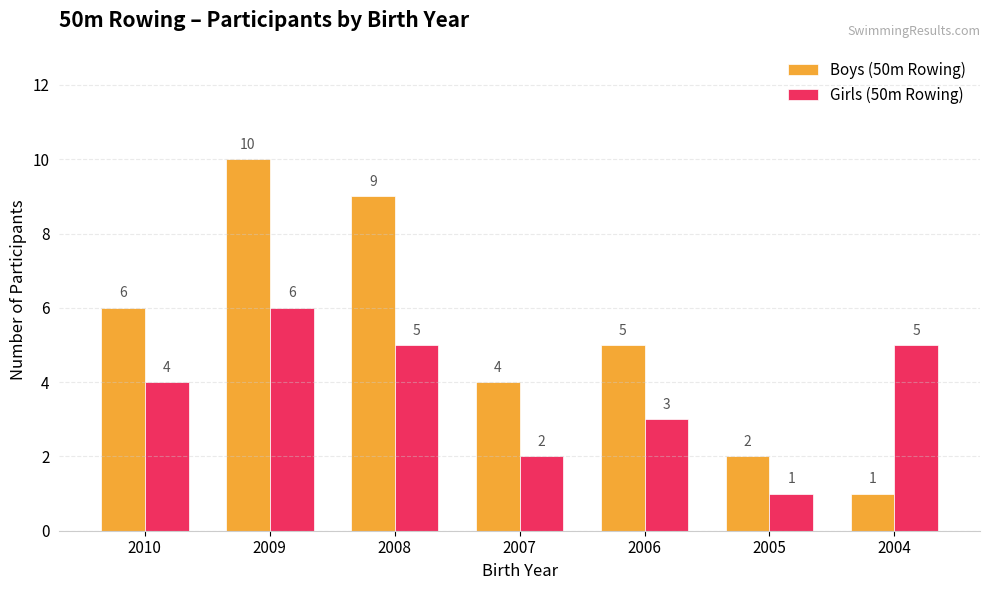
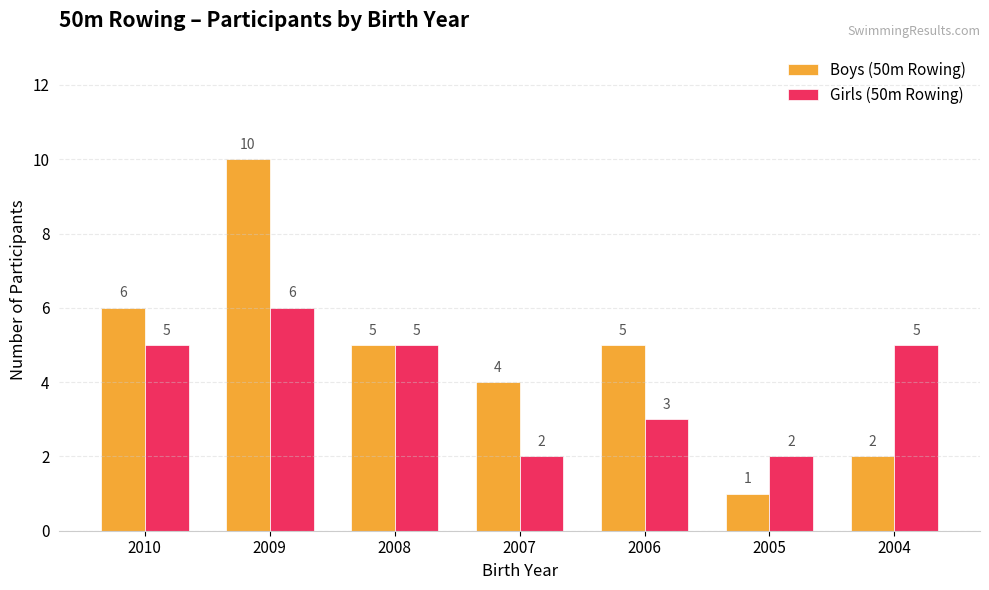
  {
    "Boys (50m Rowing)": {
      "2010": 6,
      "2009": 10,
-     "2008": 9,
+     "2008": 5,
      "2007": 4,
      "2006": 5,
-     "2005": 2,
-     "2004": 1
+     "2005": 1,
+     "2004": 2
    },
    "Girls (50m Rowing)": {
-     "2010": 4,
+     "2010": 5,
      "2009": 6,
      "2008": 5,
      "2007": 2,
      "2006": 3,
-     "2005": 1,
+     "2005": 2,
      "2004": 5
    }
  }
